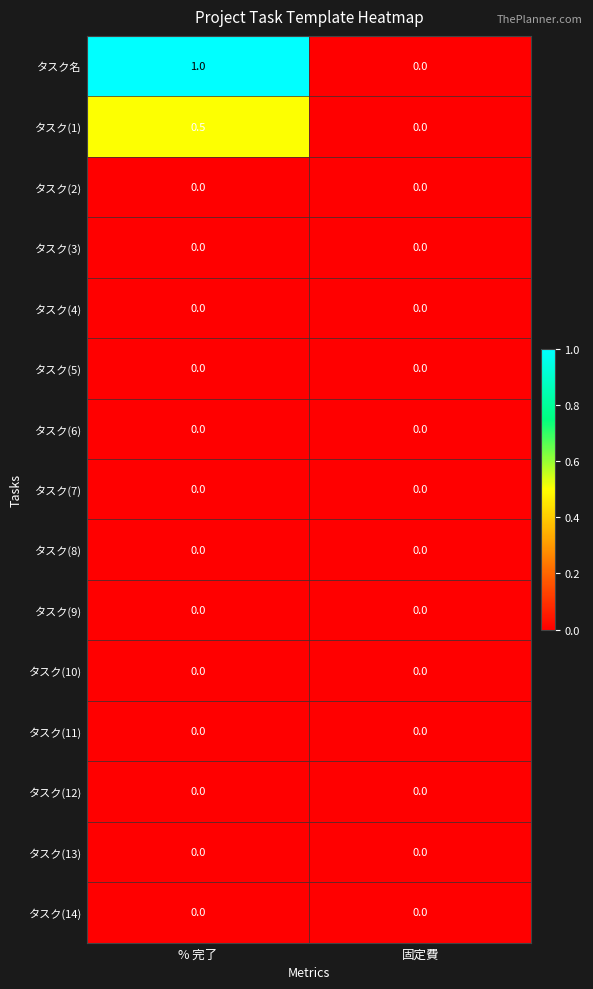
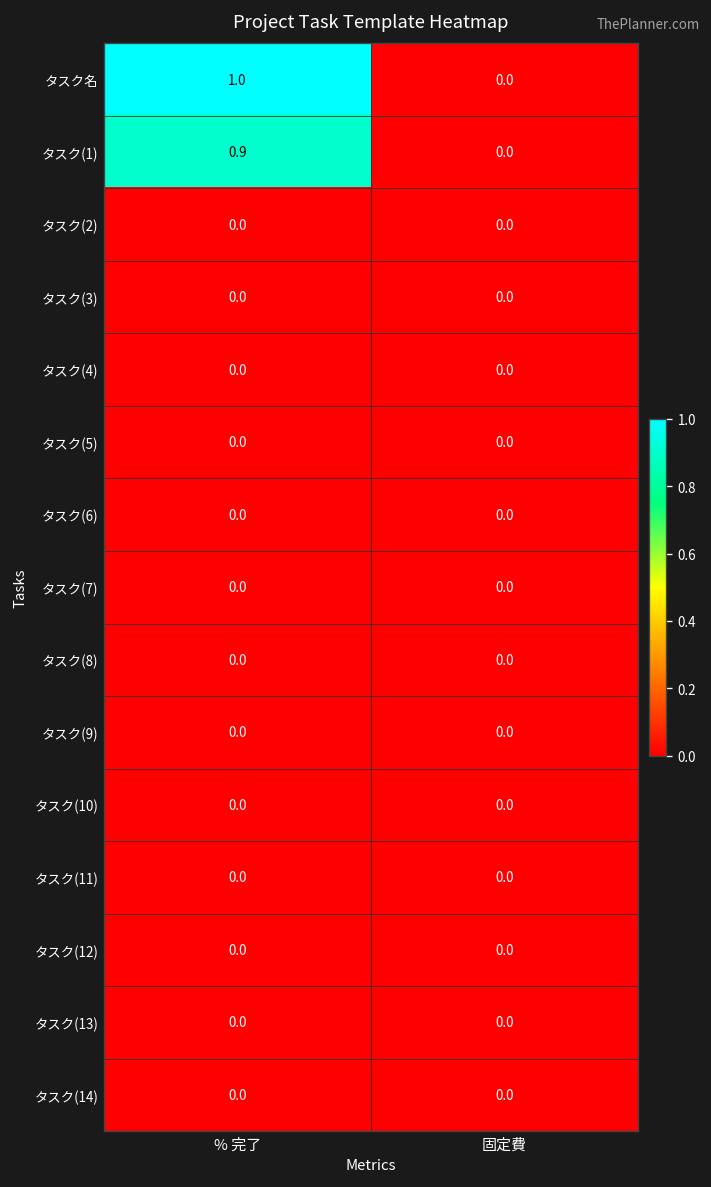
  {
    "タスク名": {
      "% 完了": 1.0,
      "固定費": 0.0
    },
    "タスク(1)": {
-     "% 完了": 0.5,
+     "% 完了": 0.9,
      "固定費": 0.0
    },
    "タスク(2)": {
      "% 完了": 0.0,
      "固定費": 0.0
    },
    "タスク(3)": {
      "% 完了": 0.0,
      "固定費": 0.0
    },
    "タスク(4)": {
      "% 完了": 0.0,
      "固定費": 0.0
    },
    "タスク(5)": {
      "% 完了": 0.0,
      "固定費": 0.0
    },
    "タスク(6)": {
      "% 完了": 0.0,
      "固定費": 0.0
    },
    "タスク(7)": {
      "% 完了": 0.0,
      "固定費": 0.0
    },
    "タスク(8)": {
      "% 完了": 0.0,
      "固定費": 0.0
    },
    "タスク(9)": {
      "% 完了": 0.0,
      "固定費": 0.0
    },
    "タスク(10)": {
      "% 完了": 0.0,
      "固定費": 0.0
    },
    "タスク(11)": {
      "% 完了": 0.0,
      "固定費": 0.0
    },
    "タスク(12)": {
      "% 完了": 0.0,
      "固定費": 0.0
    },
    "タスク(13)": {
      "% 完了": 0.0,
      "固定費": 0.0
    },
    "タスク(14)": {
      "% 完了": 0.0,
      "固定費": 0.0
    }
  }
